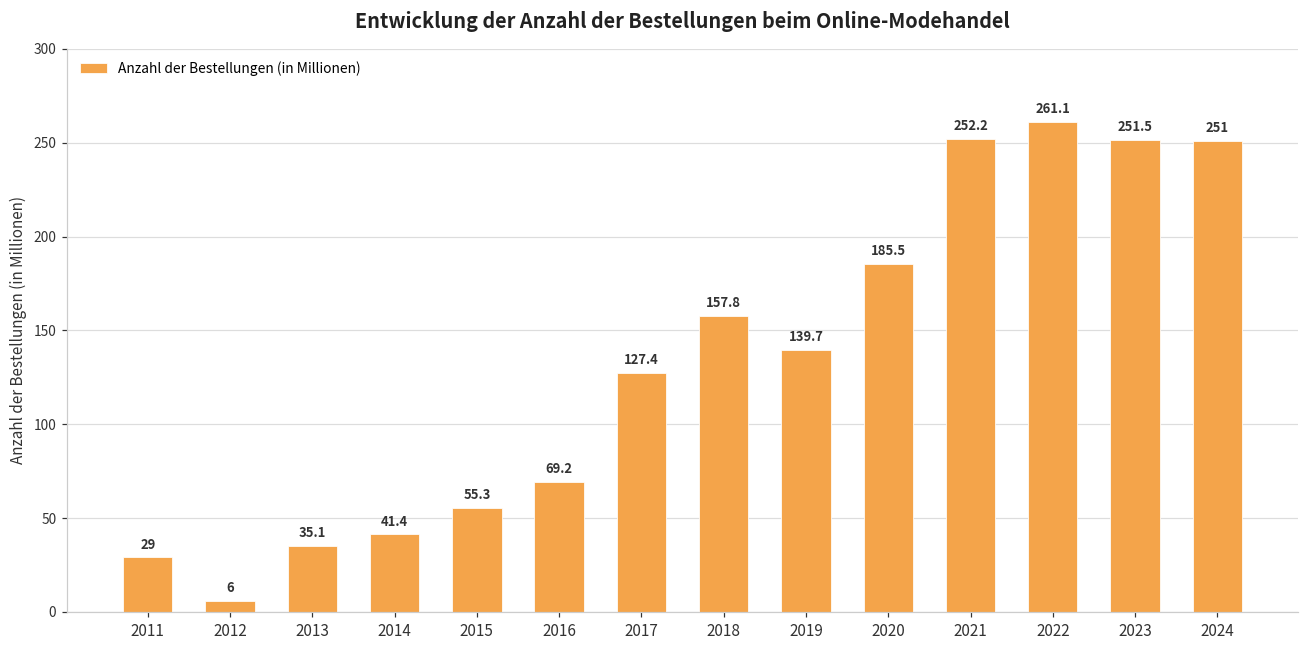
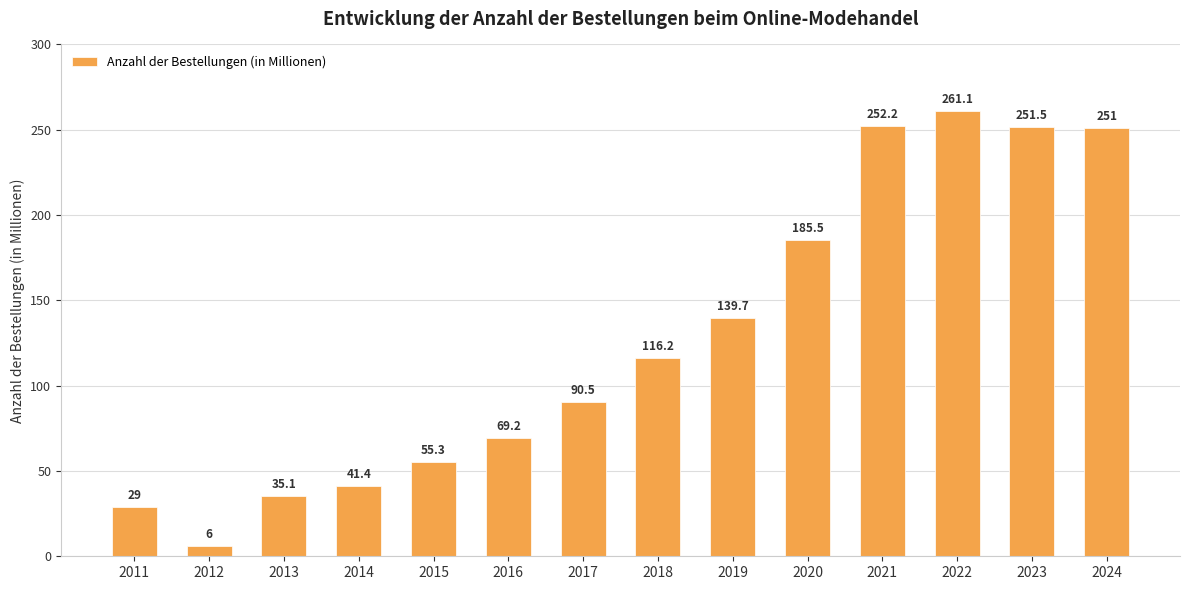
  {
    "2011": 29,
    "2012": 6,
    "2013": 35.1,
    "2014": 41.4,
    "2015": 55.3,
    "2016": 69.2,
-   "2017": 127.4,
-   "2018": 157.8,
+   "2017": 90.5,
+   "2018": 116.2,
    "2019": 139.7,
    "2020": 185.5,
    "2021": 252.2,
    "2022": 261.1,
    "2023": 251.5,
    "2024": 251
  }
